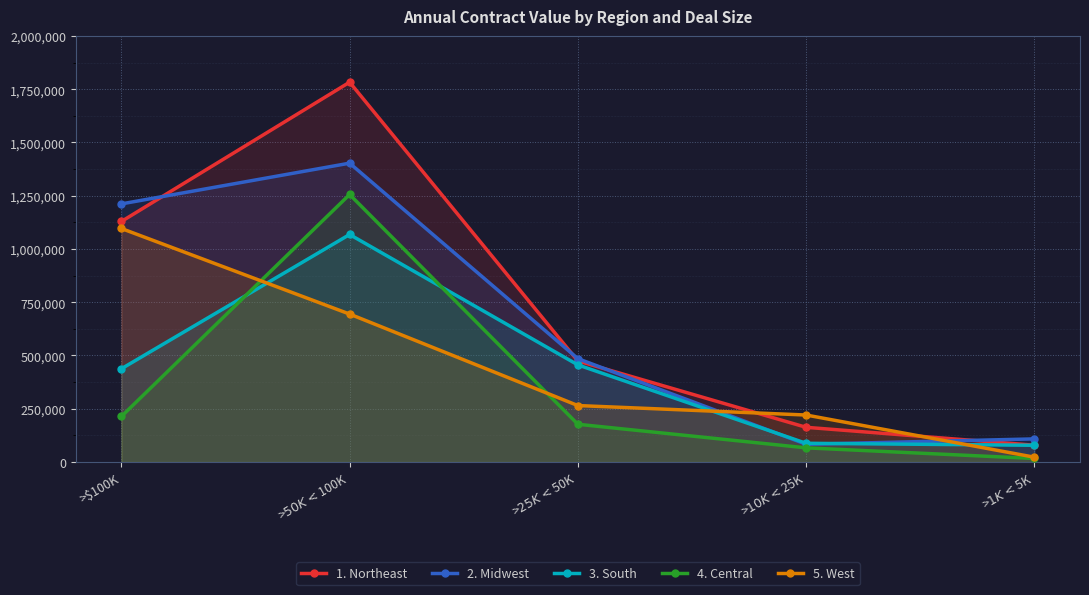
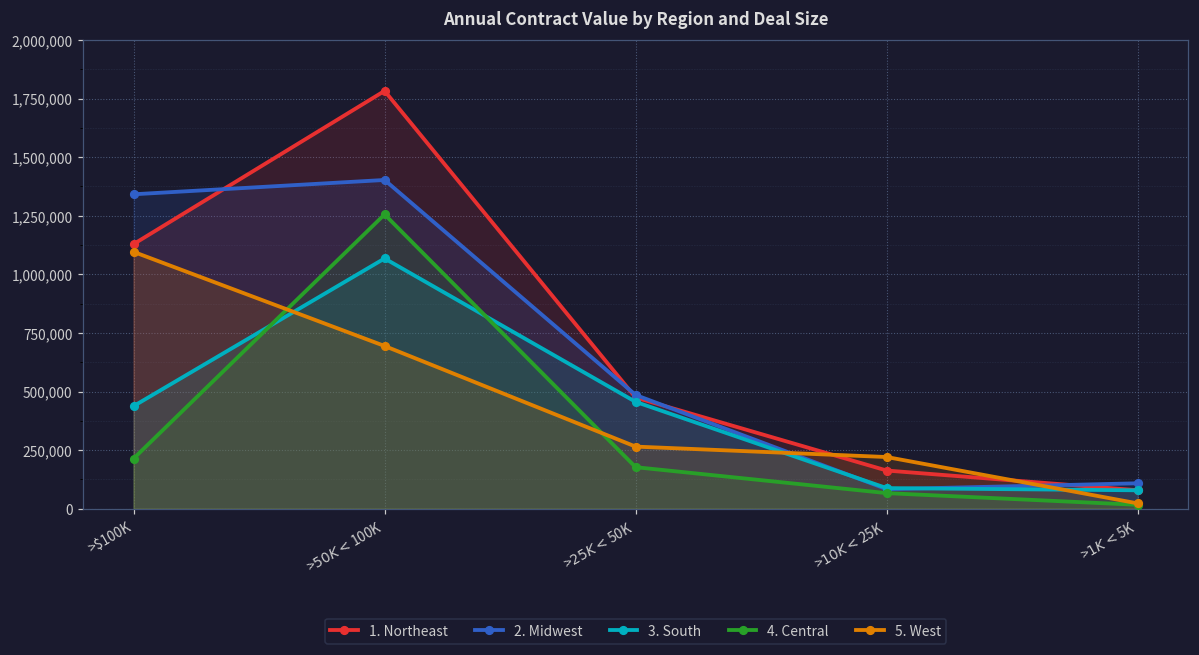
  {
    "1. Northeast": {
      ">$100K": "1,130,000"
    },
    "2. Midwest": {
-     ">$100K": "1,210,000"
+     ">$100K": "1,340,000"
    },
    "3. South": {
      ">$100K": "440,000"
    },
    "4. Central": {
      ">$100K": "210,000"
    },
    "5. West": {
      ">$100K": "1,100,000"
    }
  }
